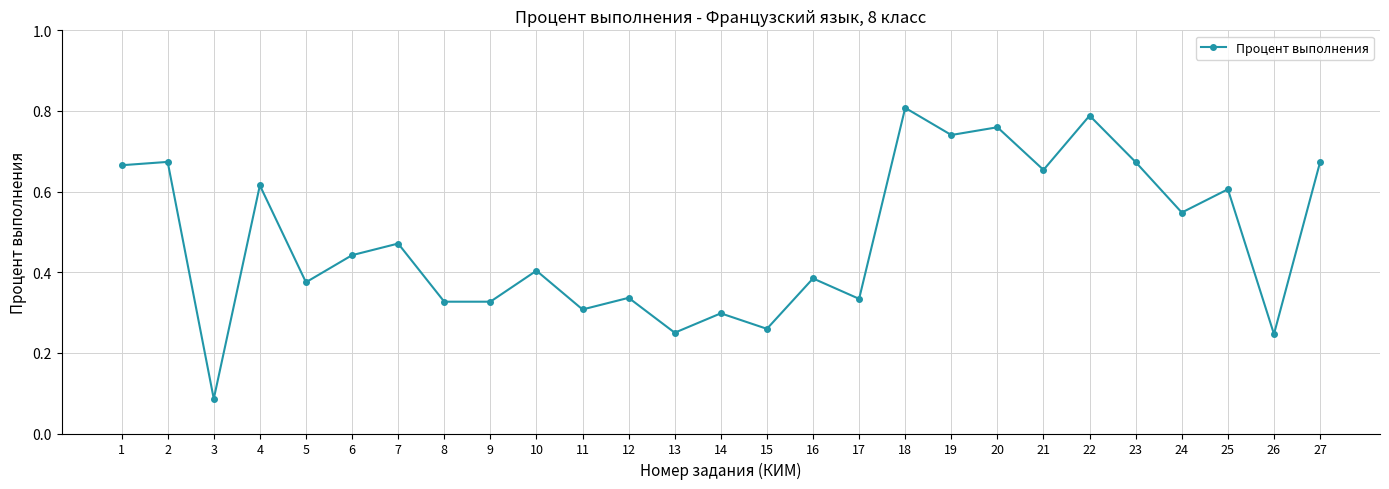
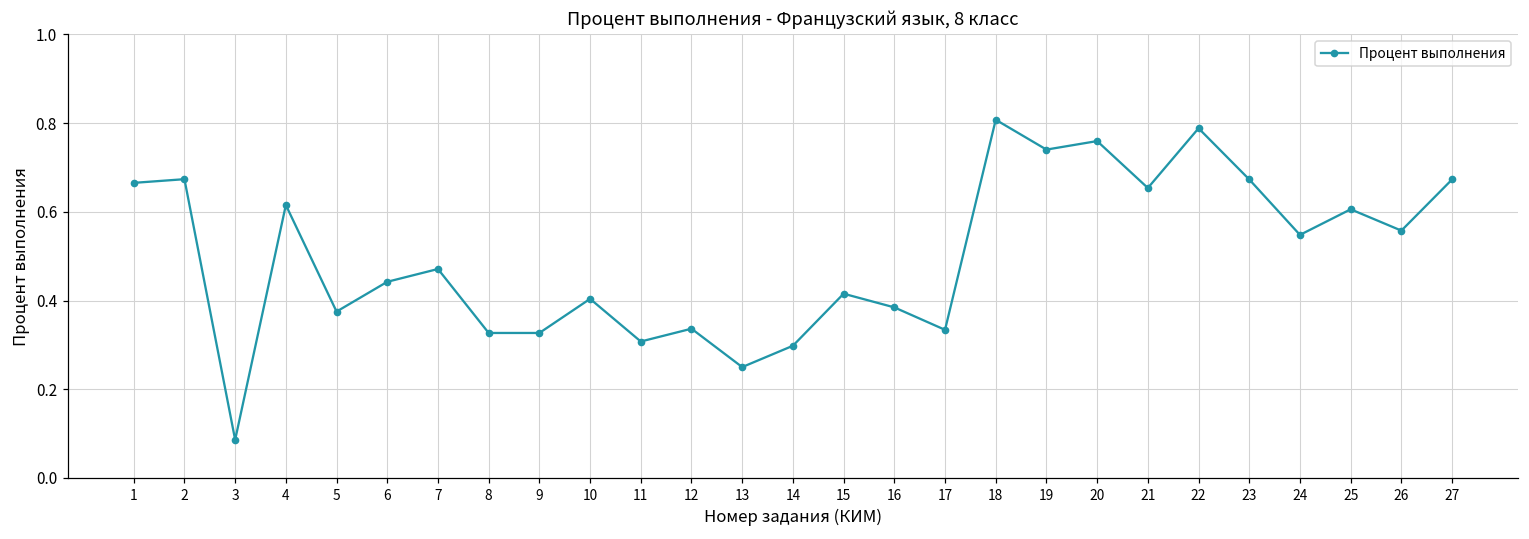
  {
    "1": 0.67,
    "2": 0.67,
    "3": 0.09,
    "4": 0.62,
    "5": 0.38,
    "6": 0.44,
    "7": 0.47,
    "8": 0.33,
    "9": 0.33,
    "10": 0.40,
    "11": 0.31,
    "12": 0.34,
    "13": 0.25,
    "14": 0.30,
-   "15": 0.26,
+   "15": 0.42,
    "16": 0.38,
    "17": 0.33,
    "18": 0.81,
    "19": 0.74,
    "20": 0.76,
    "21": 0.65,
    "22": 0.79,
    "23": 0.67,
    "24": 0.55,
    "25": 0.61,
-   "26": 0.25,
+   "26": 0.56,
    "27": 0.67
  }
